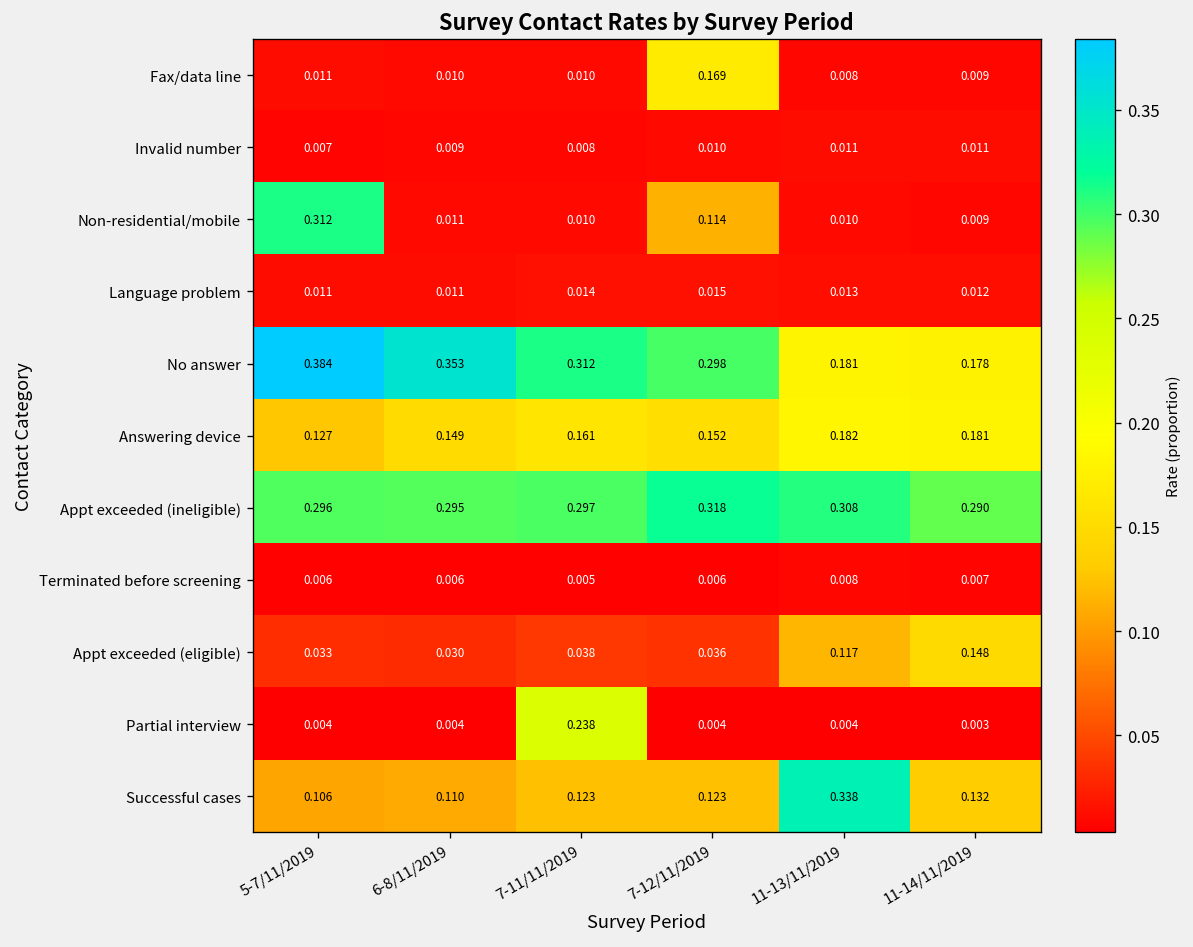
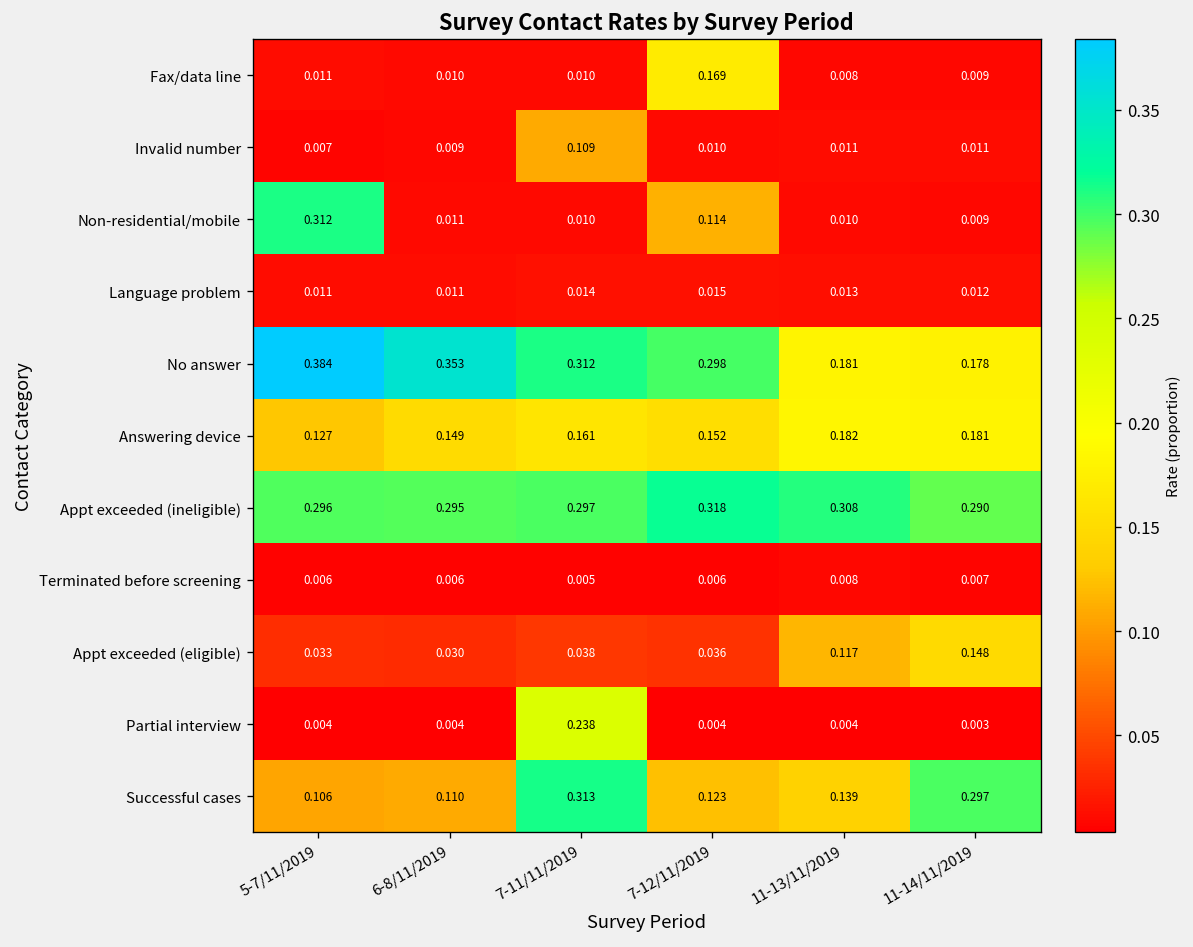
  {
    "Fax/data line": {
      "5-7/11/2019": 0.011,
      "6-8/11/2019": 0.010,
      "7-11/11/2019": 0.010,
      "7-12/11/2019": 0.169,
      "11-13/11/2019": 0.008,
      "11-14/11/2019": 0.009
    },
    "Invalid number": {
      "5-7/11/2019": 0.007,
      "6-8/11/2019": 0.009,
-     "7-11/11/2019": 0.008,
+     "7-11/11/2019": 0.109,
      "7-12/11/2019": 0.010,
      "11-13/11/2019": 0.011,
      "11-14/11/2019": 0.011
    },
    "Non-residential/mobile": {
      "5-7/11/2019": 0.312,
      "6-8/11/2019": 0.011,
      "7-11/11/2019": 0.010,
      "7-12/11/2019": 0.114,
      "11-13/11/2019": 0.010,
      "11-14/11/2019": 0.009
    },
    "Language problem": {
      "5-7/11/2019": 0.011,
      "6-8/11/2019": 0.011,
      "7-11/11/2019": 0.014,
      "7-12/11/2019": 0.015,
      "11-13/11/2019": 0.013,
      "11-14/11/2019": 0.012
    },
    "No answer": {
      "5-7/11/2019": 0.384,
      "6-8/11/2019": 0.353,
      "7-11/11/2019": 0.312,
      "7-12/11/2019": 0.298,
      "11-13/11/2019": 0.181,
      "11-14/11/2019": 0.178
    },
    "Answering device": {
      "5-7/11/2019": 0.127,
      "6-8/11/2019": 0.149,
      "7-11/11/2019": 0.161,
      "7-12/11/2019": 0.152,
      "11-13/11/2019": 0.182,
      "11-14/11/2019": 0.181
    },
    "Appt exceeded (ineligible)": {
      "5-7/11/2019": 0.296,
      "6-8/11/2019": 0.295,
      "7-11/11/2019": 0.297,
      "7-12/11/2019": 0.318,
      "11-13/11/2019": 0.308,
      "11-14/11/2019": 0.290
    },
    "Terminated before screening": {
      "5-7/11/2019": 0.006,
      "6-8/11/2019": 0.006,
      "7-11/11/2019": 0.005,
      "7-12/11/2019": 0.006,
      "11-13/11/2019": 0.008,
      "11-14/11/2019": 0.007
    },
    "Appt exceeded (eligible)": {
      "5-7/11/2019": 0.033,
      "6-8/11/2019": 0.030,
      "7-11/11/2019": 0.038,
      "7-12/11/2019": 0.036,
      "11-13/11/2019": 0.117,
      "11-14/11/2019": 0.148
    },
    "Partial interview": {
      "5-7/11/2019": 0.004,
      "6-8/11/2019": 0.004,
      "7-11/11/2019": 0.238,
      "7-12/11/2019": 0.004,
      "11-13/11/2019": 0.004,
      "11-14/11/2019": 0.003
    },
    "Successful cases": {
      "5-7/11/2019": 0.106,
      "6-8/11/2019": 0.110,
-     "7-11/11/2019": 0.123,
+     "7-11/11/2019": 0.313,
      "7-12/11/2019": 0.123,
-     "11-13/11/2019": 0.338,
-     "11-14/11/2019": 0.132
+     "11-13/11/2019": 0.139,
+     "11-14/11/2019": 0.297
    }
  }
